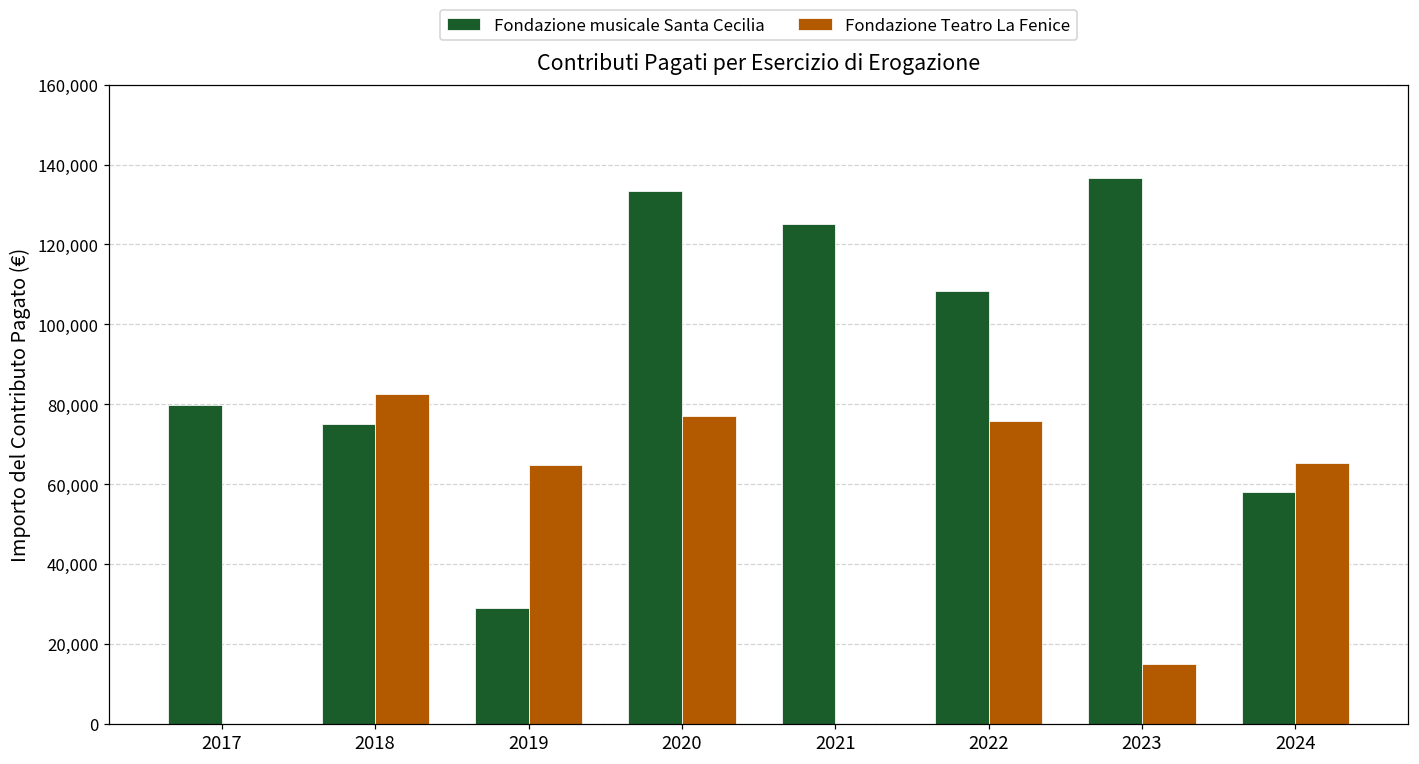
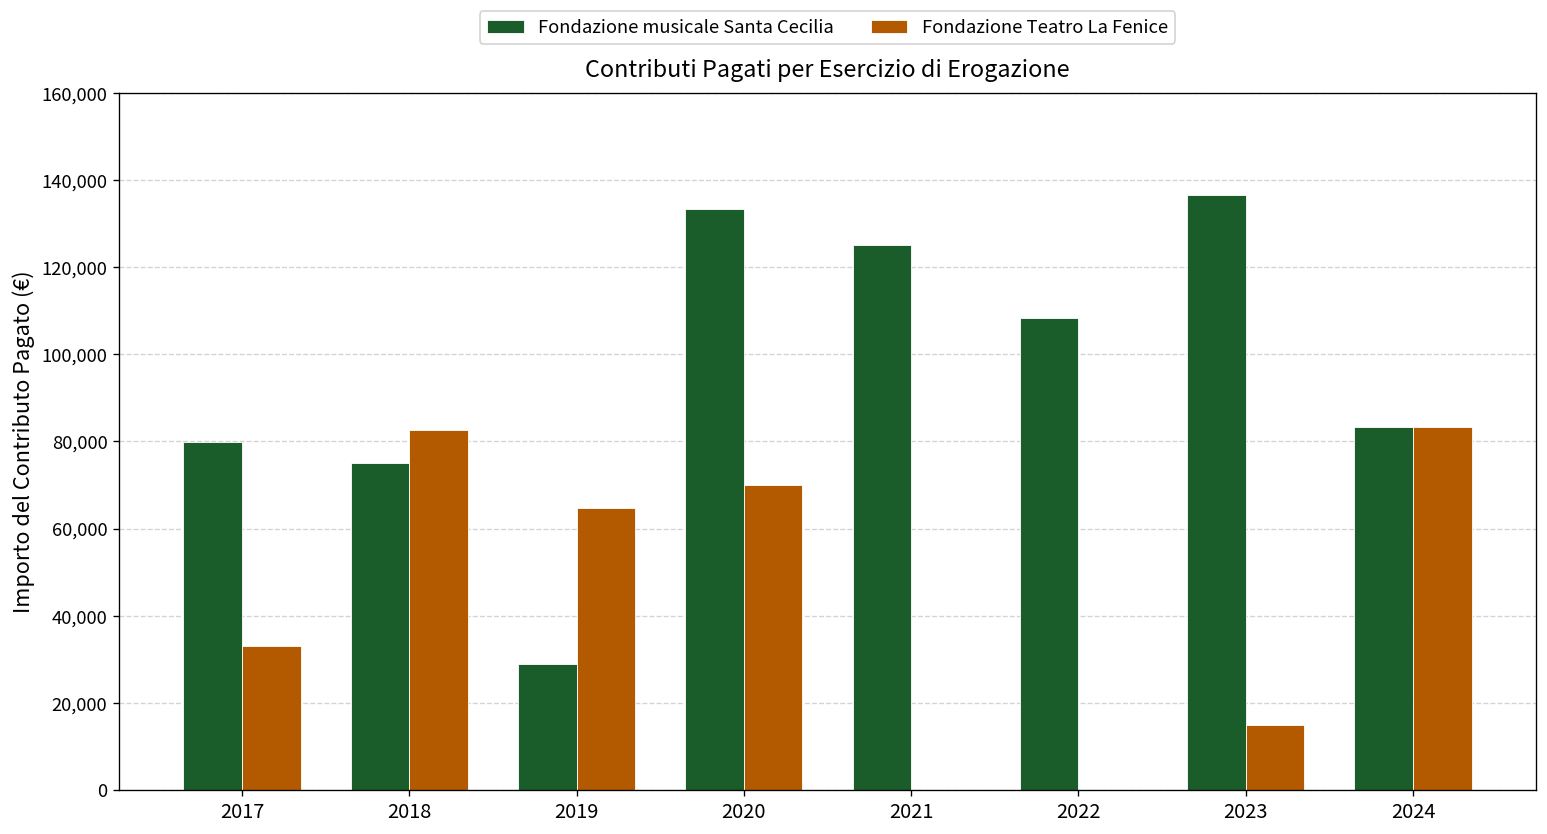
  {
    "Fondazione musicale Santa Cecilia": {
      "2017": "80,000",
      "2018": "75,000",
      "2019": "29,000",
      "2020": "133,000",
      "2021": "125,000",
      "2022": "108,000",
      "2023": "137,000",
-     "2024": "58,000"
+     "2024": "83,000"
    },
    "Fondazione Teatro La Fenice": {
-     "2017": "0",
+     "2017": "33,000",
      "2018": "83,000",
      "2019": "65,000",
-     "2020": "77,000",
+     "2020": "70,000",
      "2021": "0",
-     "2022": "76,000",
+     "2022": "0",
      "2023": "15,000",
-     "2024": "65,000"
+     "2024": "83,000"
    }
  }
